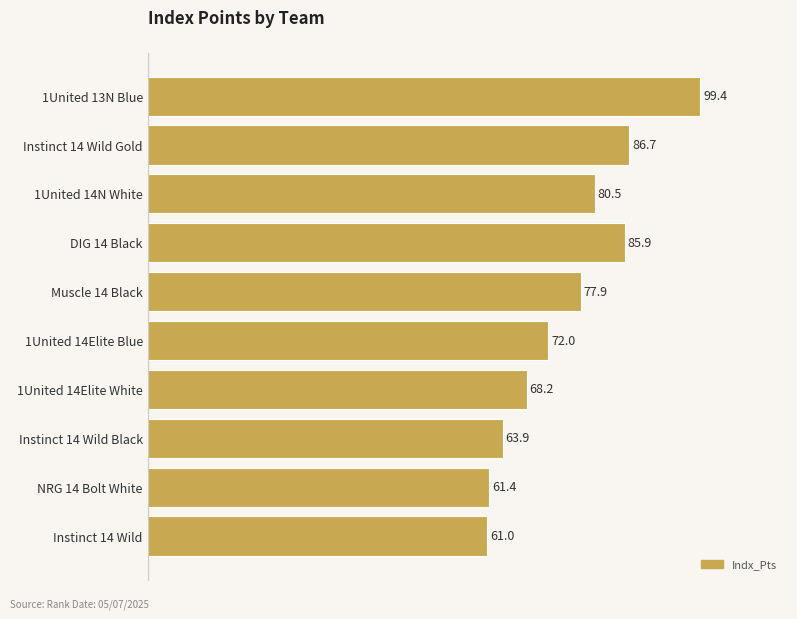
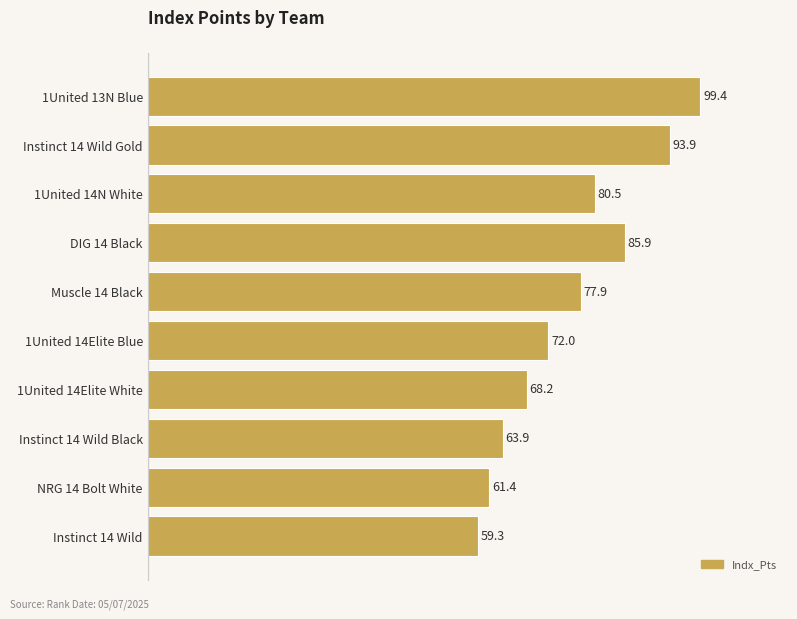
  {
    "1United 13N Blue": 99.4,
-   "Instinct 14 Wild Gold": 86.7,
+   "Instinct 14 Wild Gold": 93.9,
    "1United 14N White": 80.5,
    "DIG 14 Black": 85.9,
    "Muscle 14 Black": 77.9,
    "1United 14Elite Blue": 72.0,
    "1United 14Elite White": 68.2,
    "Instinct 14 Wild Black": 63.9,
    "NRG 14 Bolt White": 61.4,
-   "Instinct 14 Wild": 61.0
+   "Instinct 14 Wild": 59.3
  }
